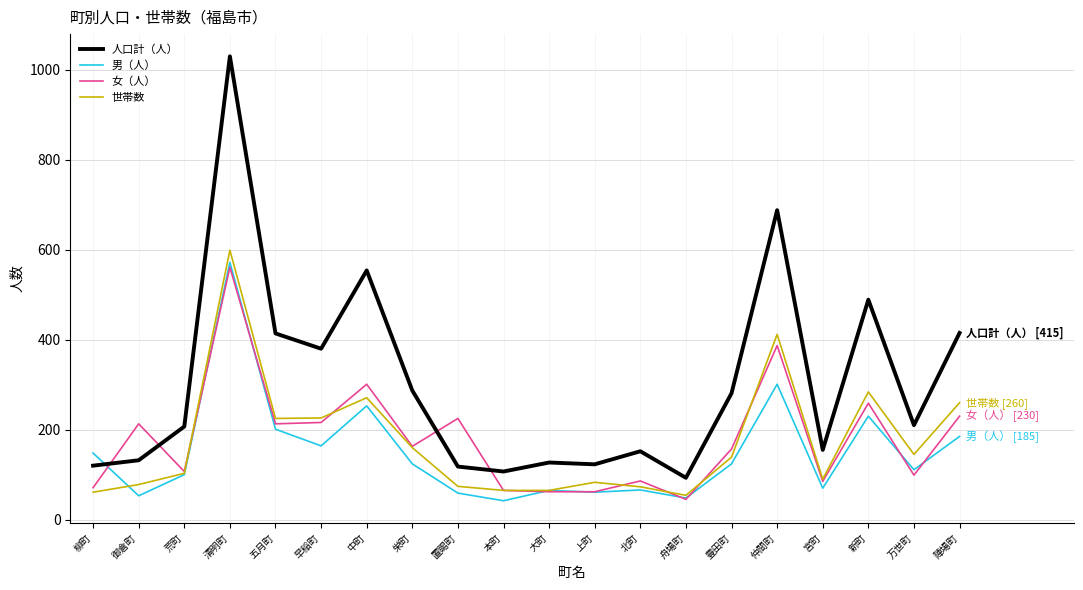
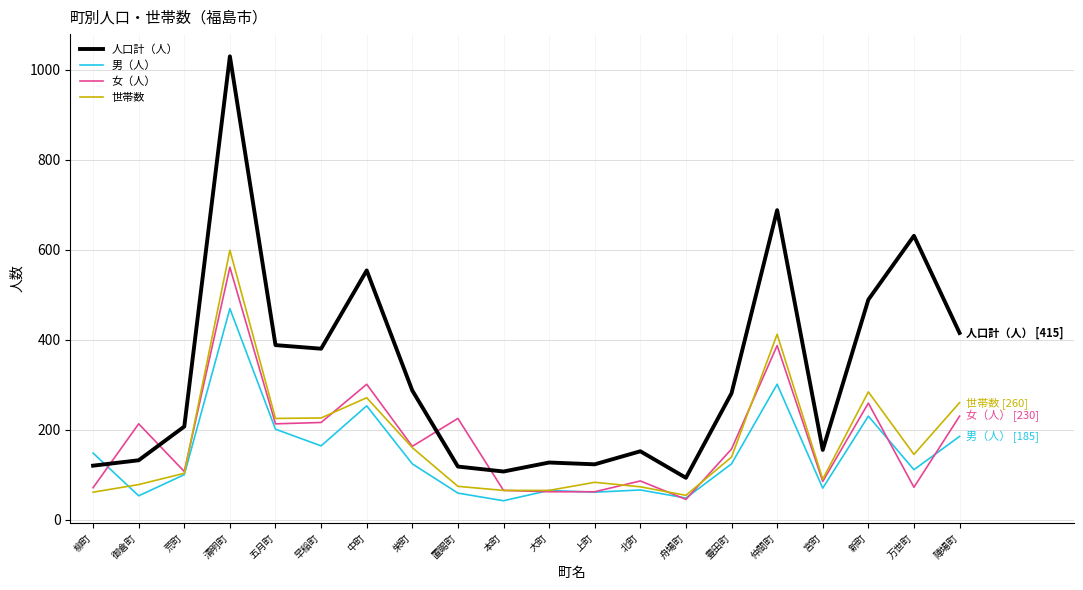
  {
    "人口計（人）": {
      "柳町": "120",
      "御倉町": "130",
      "荒町": "210",
      "清明町": "1030",
-     "五月町": "410",
+     "五月町": "390",
      "早稲町": "380",
      "中町": "550",
      "栄町": "290",
      "置賜町": "120",
      "本町": "110",
      "大町": "130",
      "上町": "120",
      "北町": "150",
      "舟場町": "90",
      "豊田町": "280",
      "仲間町": "690",
      "宮町": "160",
      "新町": "490",
-     "万世町": "210"
+     "万世町": "630"
    },
    "男（人）": {
      "柳町": "150",
      "御倉町": "50",
-     "清明町": "570",
+     "清明町": "470",
      "五月町": "200",
      "早稲町": "160",
      "中町": "250",
      "栄町": "120",
      "置賜町": "60",
      "本町": "40",
      "北町": "70",
      "豊田町": "120",
      "仲間町": "300",
      "宮町": "70",
      "新町": "230",
      "万世町": "110"
    },
    "女（人）": {
      "柳町": "70",
      "御倉町": "210",
      "清明町": "560",
      "五月町": "210",
      "早稲町": "220",
      "中町": "300",
      "置賜町": "230",
      "北町": "90",
      "豊田町": "160",
      "仲間町": "390",
      "新町": "260",
-     "万世町": "100"
+     "万世町": "70"
    },
    "世帯数": {
      "陣場町": "260]"
    }
  }
